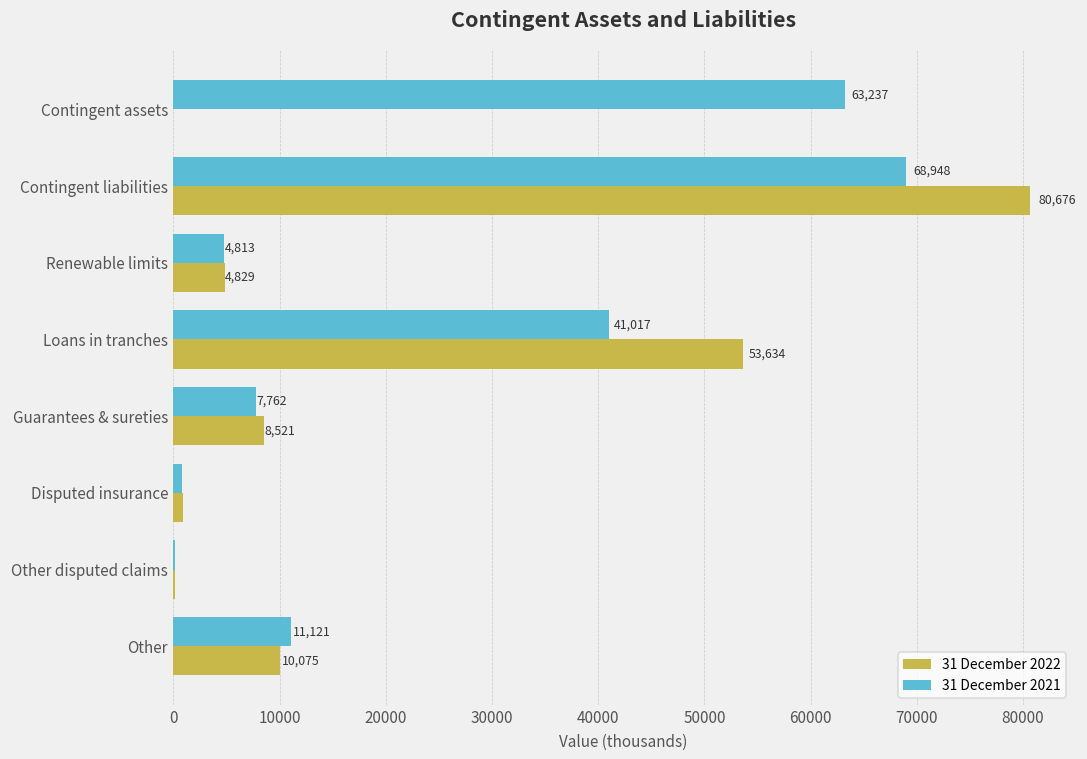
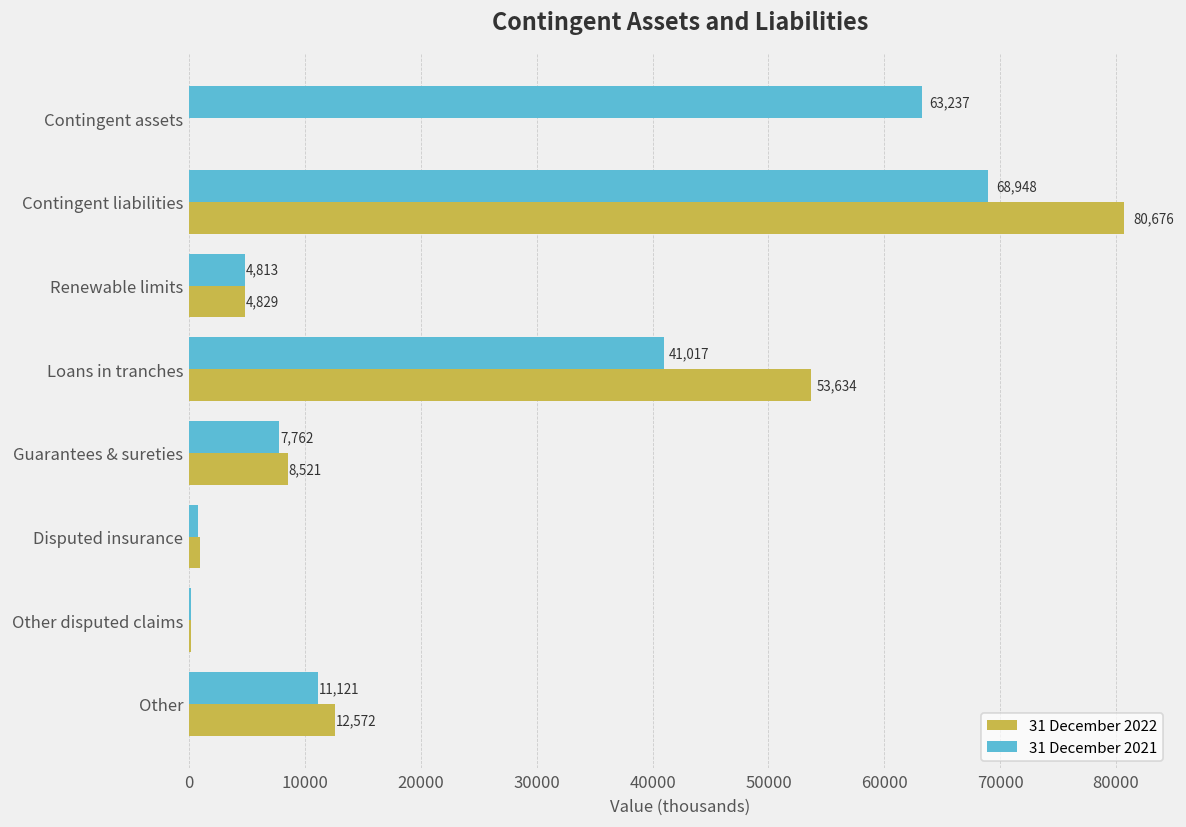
  {
    "31 December 2022": {
      "Contingent liabilities": "80,676",
      "Renewable limits": "4,829",
      "Loans in tranches": "53,634",
      "Guarantees & sureties": "8,521",
-     "Other": "10,075"
+     "Other": "12,572"
    },
    "31 December 2021": {
      "Contingent assets": "63,237",
      "Contingent liabilities": "68,948",
      "Renewable limits": "4,813",
      "Loans in tranches": "41,017",
      "Guarantees & sureties": "7,762",
      "Other": "11,121"
    }
  }
